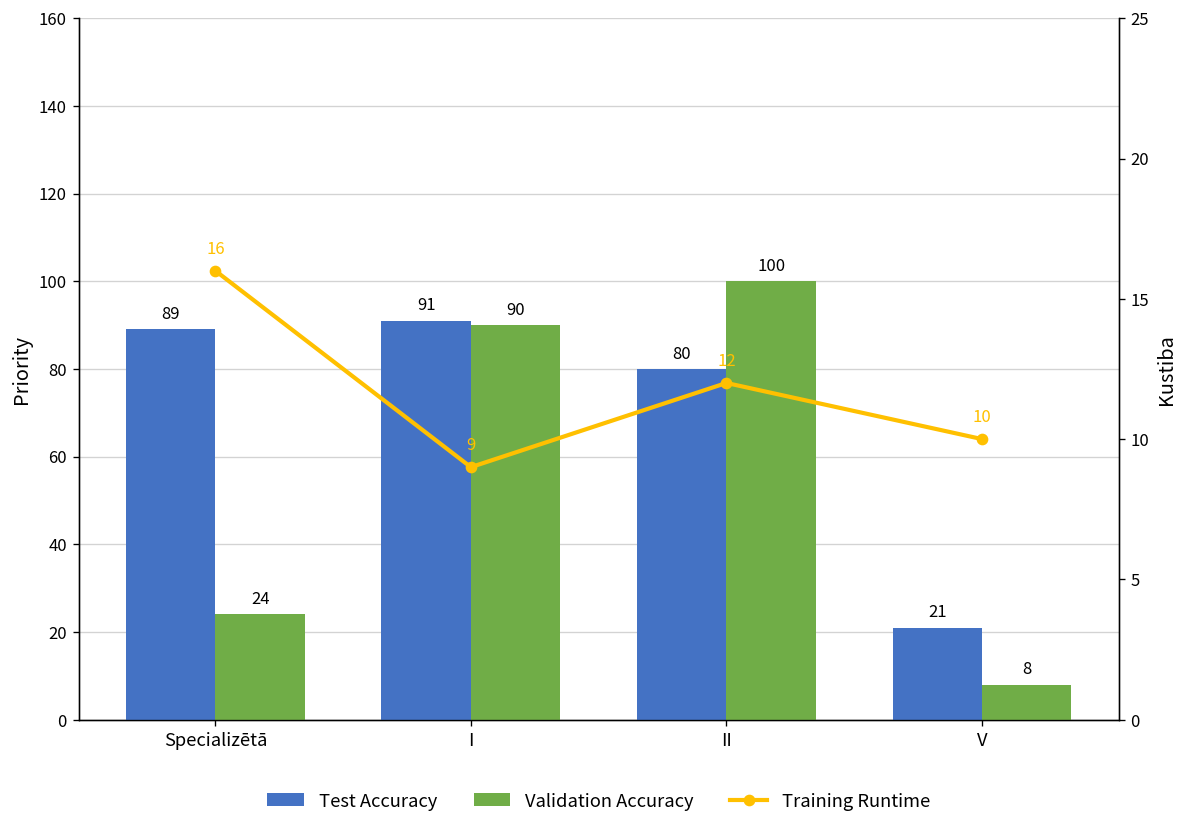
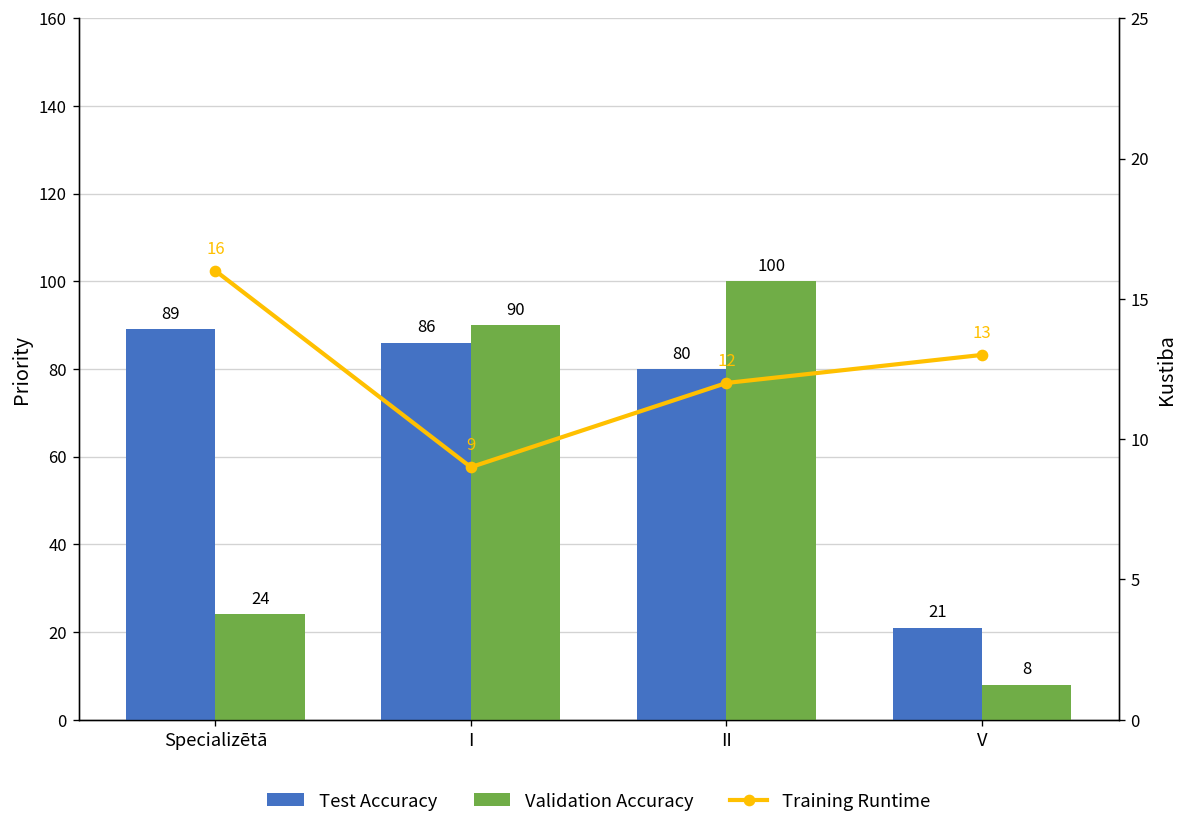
  {
    "Test Accuracy": {
      "Specializētā": 89,
-     "I": 91,
+     "I": 86,
      "II": 80,
      "V": 21
    },
    "Validation Accuracy": {
      "Specializētā": 24,
      "I": 90,
      "II": 100,
      "V": 8
    },
    "Training Runtime": {
      "Specializētā": 16,
      "I": 9,
      "II": 12,
-     "V": 10
+     "V": 13
    }
  }
